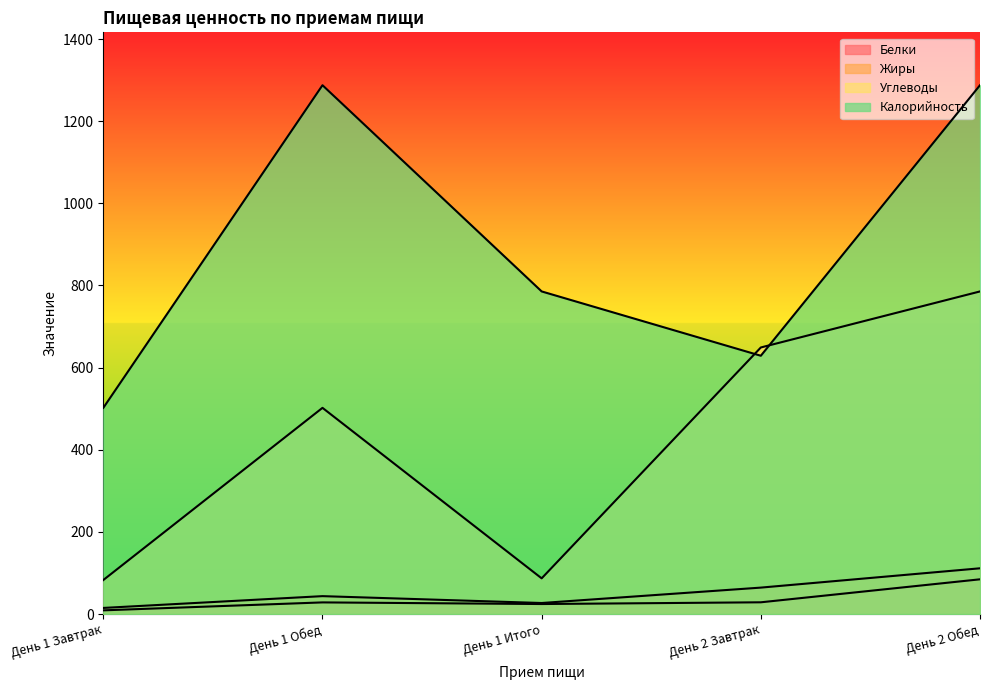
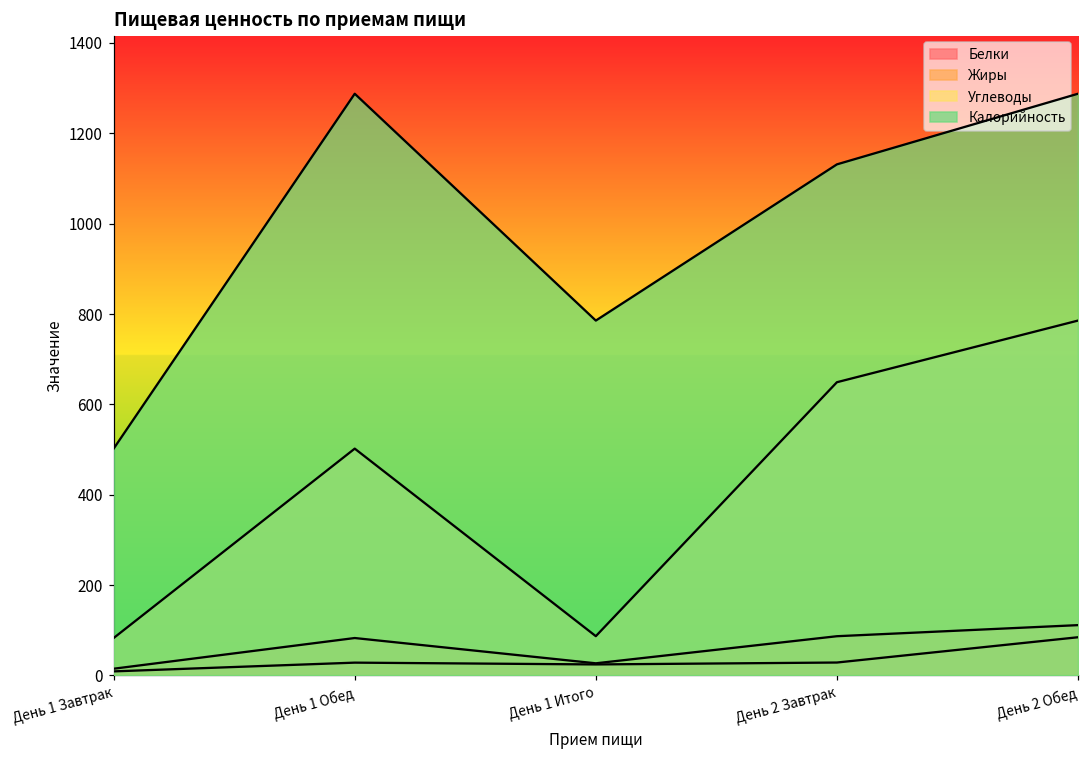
  {
    "Белки": {
      "День 1 Обед": 30,
      "День 2 Завтрак": 30,
      "День 2 Обед": 80
    },
    "Жиры": {
-     "День 1 Обед": 40,
-     "День 2 Завтрак": 60,
+     "День 1 Обед": 80,
+     "День 2 Завтрак": 90,
      "День 2 Обед": 110
    },
    "Углеводы": {
      "День 1 Завтрак": 80,
      "День 1 Обед": 500,
      "День 1 Итого": 90,
      "День 2 Завтрак": 650,
      "День 2 Обед": 790
    },
    "Калорийность": {
      "День 1 Завтрак": 500,
      "День 1 Обед": 1290,
      "День 1 Итого": 790,
-     "День 2 Завтрак": 630,
+     "День 2 Завтрак": 1130,
      "День 2 Обед": 1290
    }
  }
